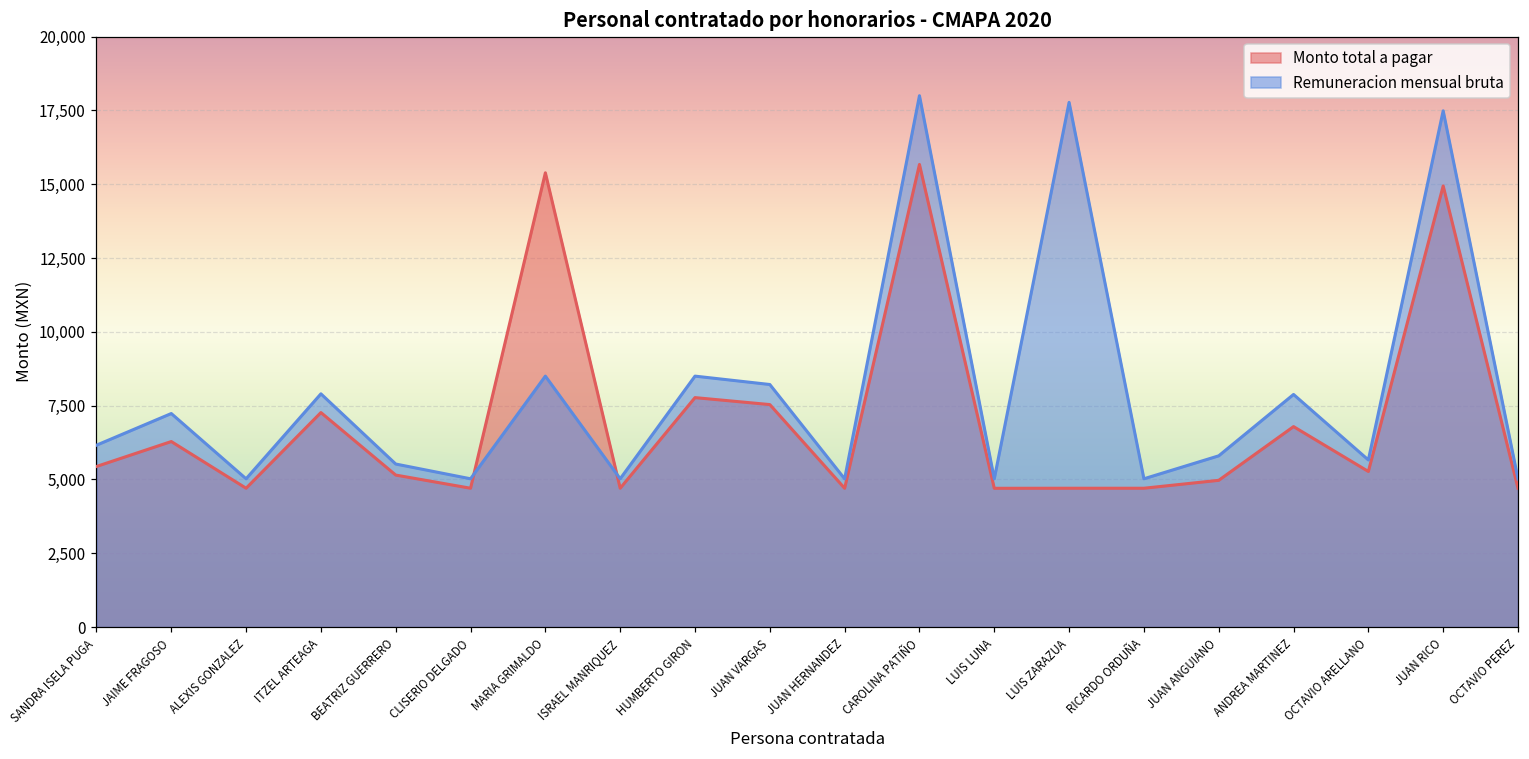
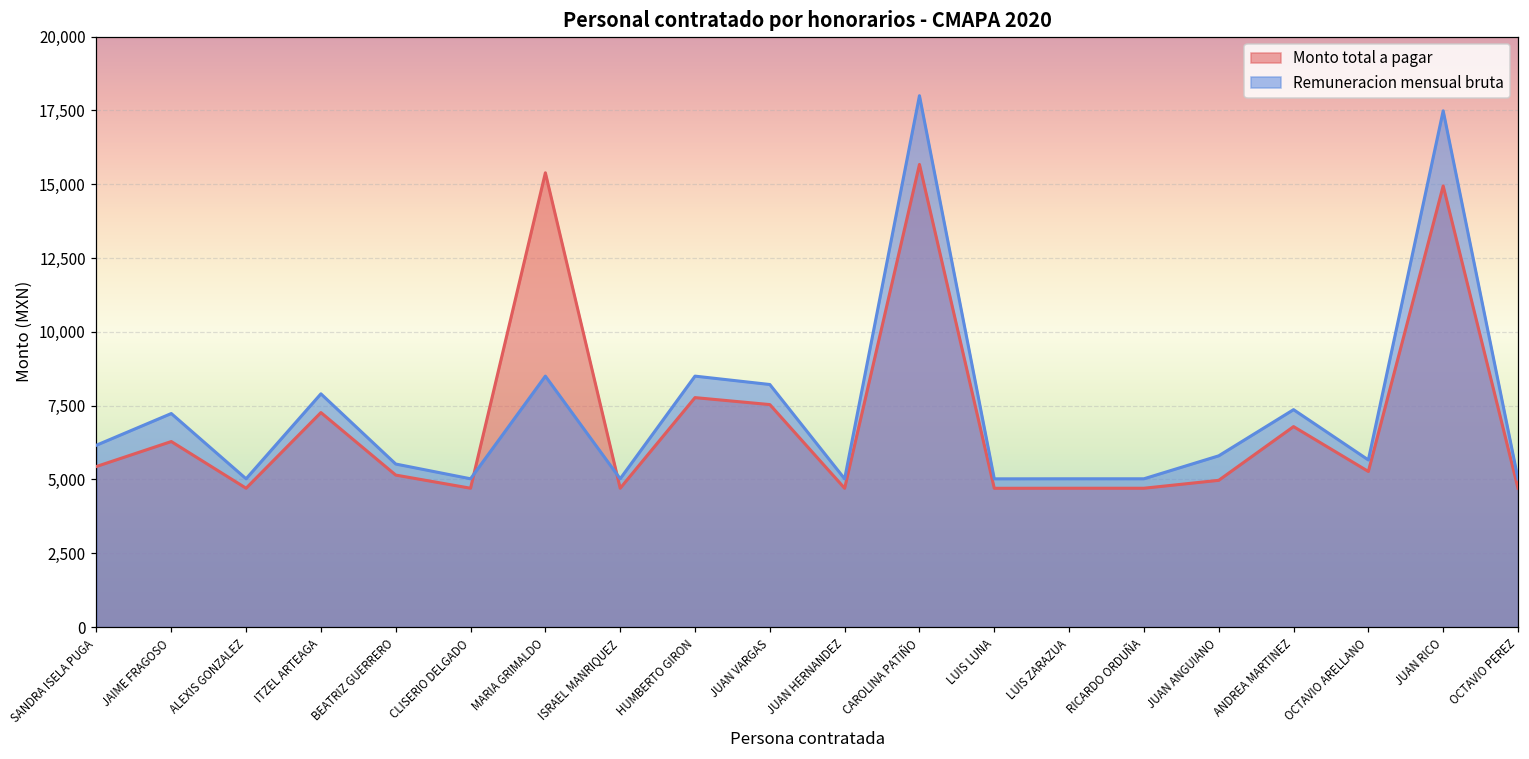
  {
    "Monto total a pagar": {
      "SANDRA ISELA PUGA": "5,400",
      "JAIME FRAGOSO": "6,300",
      "ALEXIS GONZALEZ": "4,700",
      "ITZEL ARTEAGA": "7,300",
      "BEATRIZ GUERRERO": "5,100",
      "CLISERIO DELGADO": "4,700",
      "MARIA GRIMALDO": "15,400",
      "ISRAEL MANRIQUEZ": "4,700",
      "HUMBERTO GIRON": "7,800",
      "JUAN VARGAS": "7,500",
      "JUAN HERNANDEZ": "4,700",
      "CAROLINA PATIÑO": "15,700",
      "LUIS LUNA": "4,700",
      "LUIS ZARAZUA": "4,700",
      "RICARDO ORDUÑA": "4,700",
      "JUAN ANGUIANO": "5,000",
      "ANDREA MARTINEZ": "6,800",
      "OCTAVIO ARELLANO": "5,300",
      "JUAN RICO": "14,900",
      "OCTAVIO PEREZ": "4,700"
    },
    "Remuneracion mensual bruta": {
      "SANDRA ISELA PUGA": "6,200",
      "JAIME FRAGOSO": "7,200",
      "ALEXIS GONZALEZ": "5,000",
      "ITZEL ARTEAGA": "7,900",
      "BEATRIZ GUERRERO": "5,500",
      "CLISERIO DELGADO": "5,000",
      "MARIA GRIMALDO": "8,500",
      "ISRAEL MANRIQUEZ": "5,000",
      "HUMBERTO GIRON": "8,500",
      "JUAN VARGAS": "8,200",
      "JUAN HERNANDEZ": "5,000",
      "CAROLINA PATIÑO": "18,000",
      "LUIS LUNA": "5,000",
-     "LUIS ZARAZUA": "17,800",
+     "LUIS ZARAZUA": "5,000",
      "RICARDO ORDUÑA": "5,000",
      "JUAN ANGUIANO": "5,800",
-     "ANDREA MARTINEZ": "7,900",
+     "ANDREA MARTINEZ": "7,400",
      "OCTAVIO ARELLANO": "5,700",
      "JUAN RICO": "17,500",
      "OCTAVIO PEREZ": "5,000"
    }
  }
